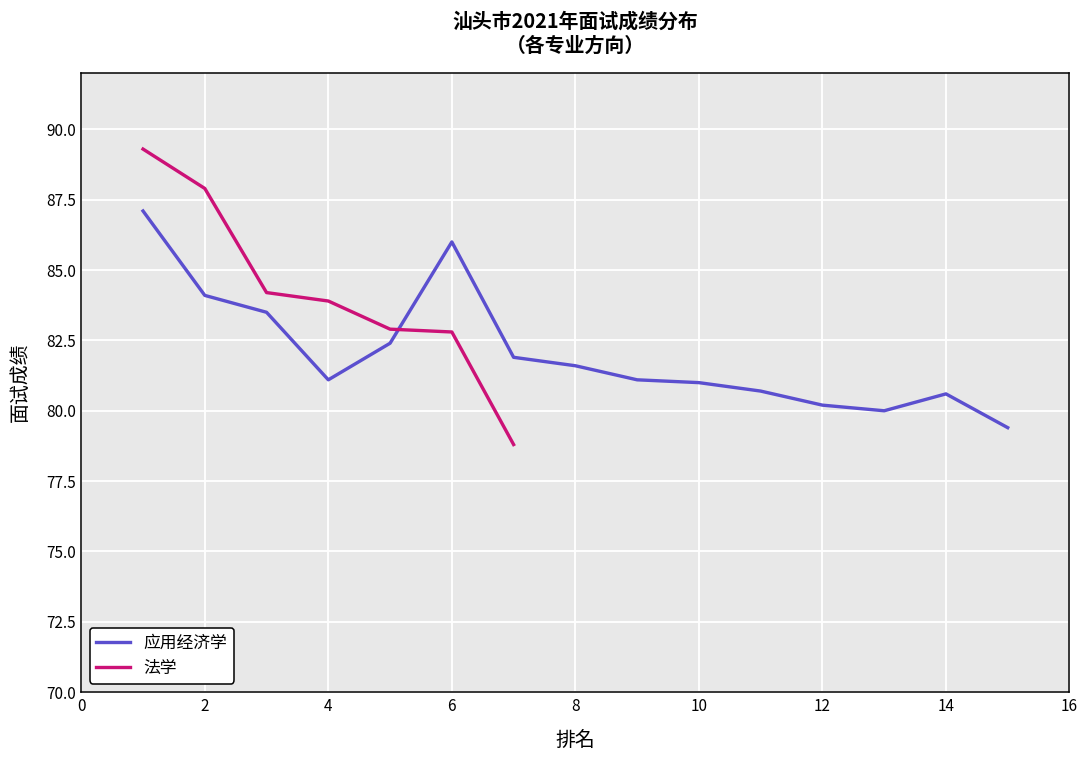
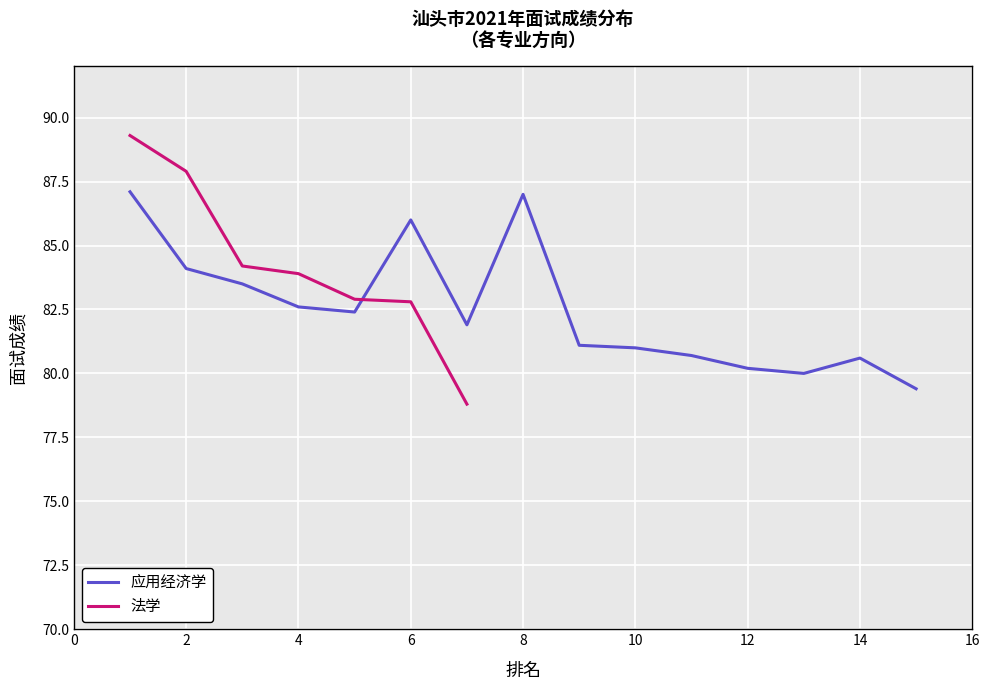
  {
    "应用经济学": {
      "2": 84.1,
-     "4": 81.1,
+     "4": 82.6,
      "6": 86.0,
-     "8": 81.6,
+     "8": 87.0,
      "10": 81.0,
      "12": 80.2,
      "14": 80.6
    },
    "法学": {
      "2": 87.9,
      "4": 83.9,
      "6": 82.8
    }
  }
